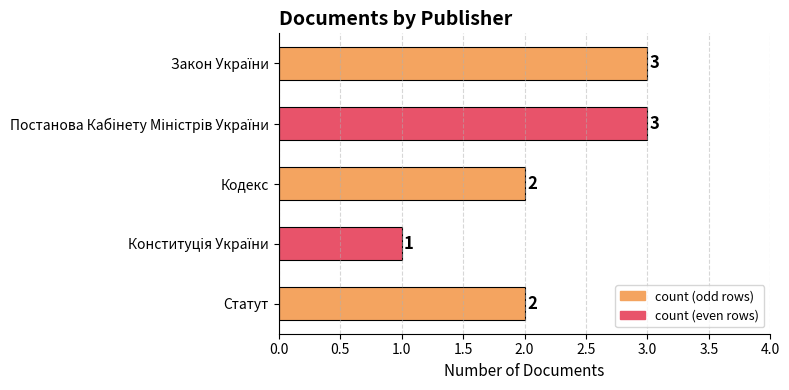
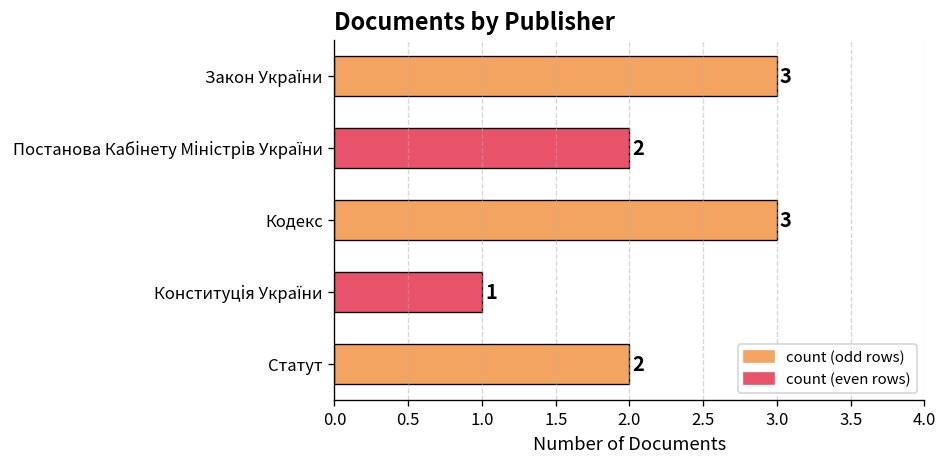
  {
    "Закон України": 3,
-   "Постанова Кабінету Міністрів України": 3,
-   "Кодекс": 2,
+   "Постанова Кабінету Міністрів України": 2,
+   "Кодекс": 3,
    "Конституція України": 1,
    "Статут": 2
  }
